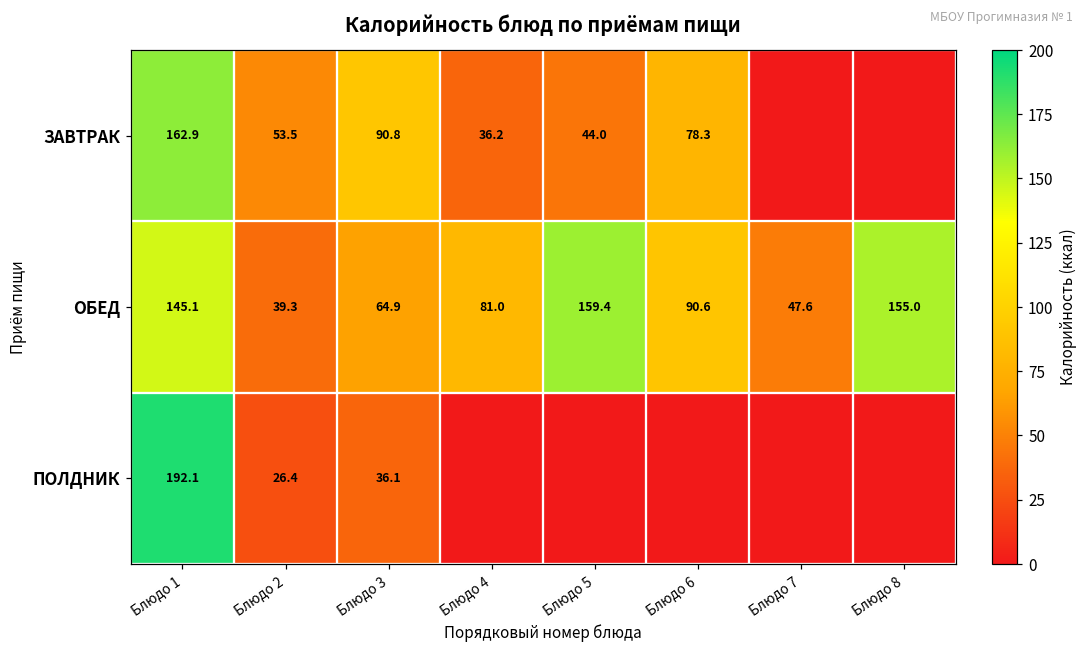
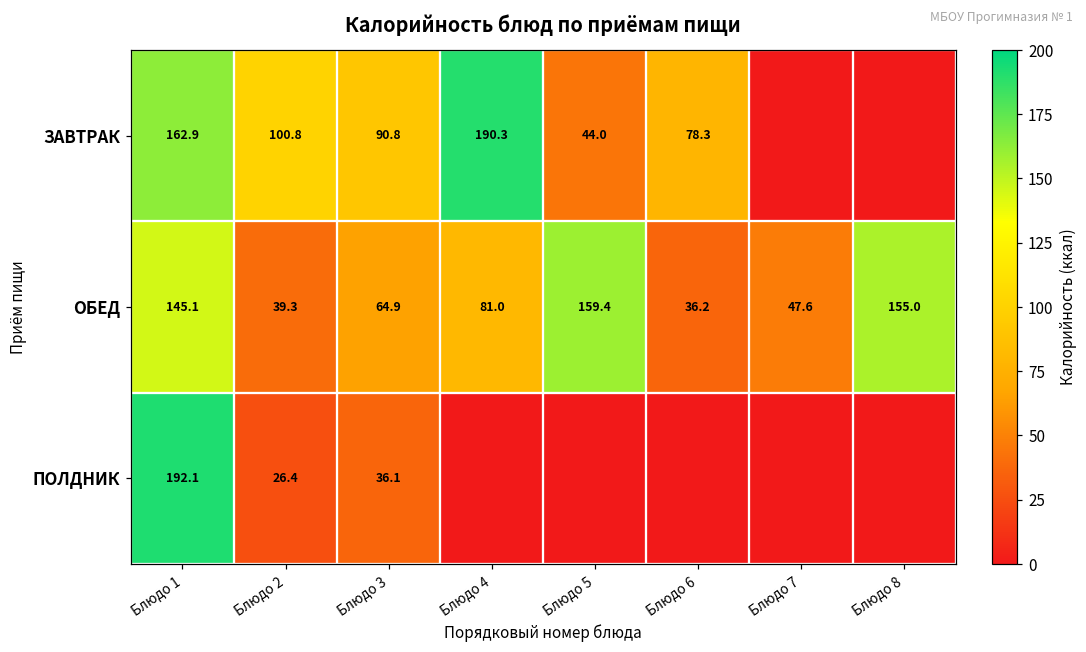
  {
    "ЗАВТРАК": {
      "Блюдо 1": 162.9,
-     "Блюдо 2": 53.5,
+     "Блюдо 2": 100.8,
      "Блюдо 3": 90.8,
-     "Блюдо 4": 36.2,
+     "Блюдо 4": 190.3,
      "Блюдо 5": 44.0,
      "Блюдо 6": 78.3
    },
    "ОБЕД": {
      "Блюдо 1": 145.1,
      "Блюдо 2": 39.3,
      "Блюдо 3": 64.9,
      "Блюдо 4": 81.0,
      "Блюдо 5": 159.4,
-     "Блюдо 6": 90.6,
+     "Блюдо 6": 36.2,
      "Блюдо 7": 47.6,
      "Блюдо 8": 155.0
    },
    "ПОЛДНИК": {
      "Блюдо 1": 192.1,
      "Блюдо 2": 26.4,
      "Блюдо 3": 36.1
    }
  }
